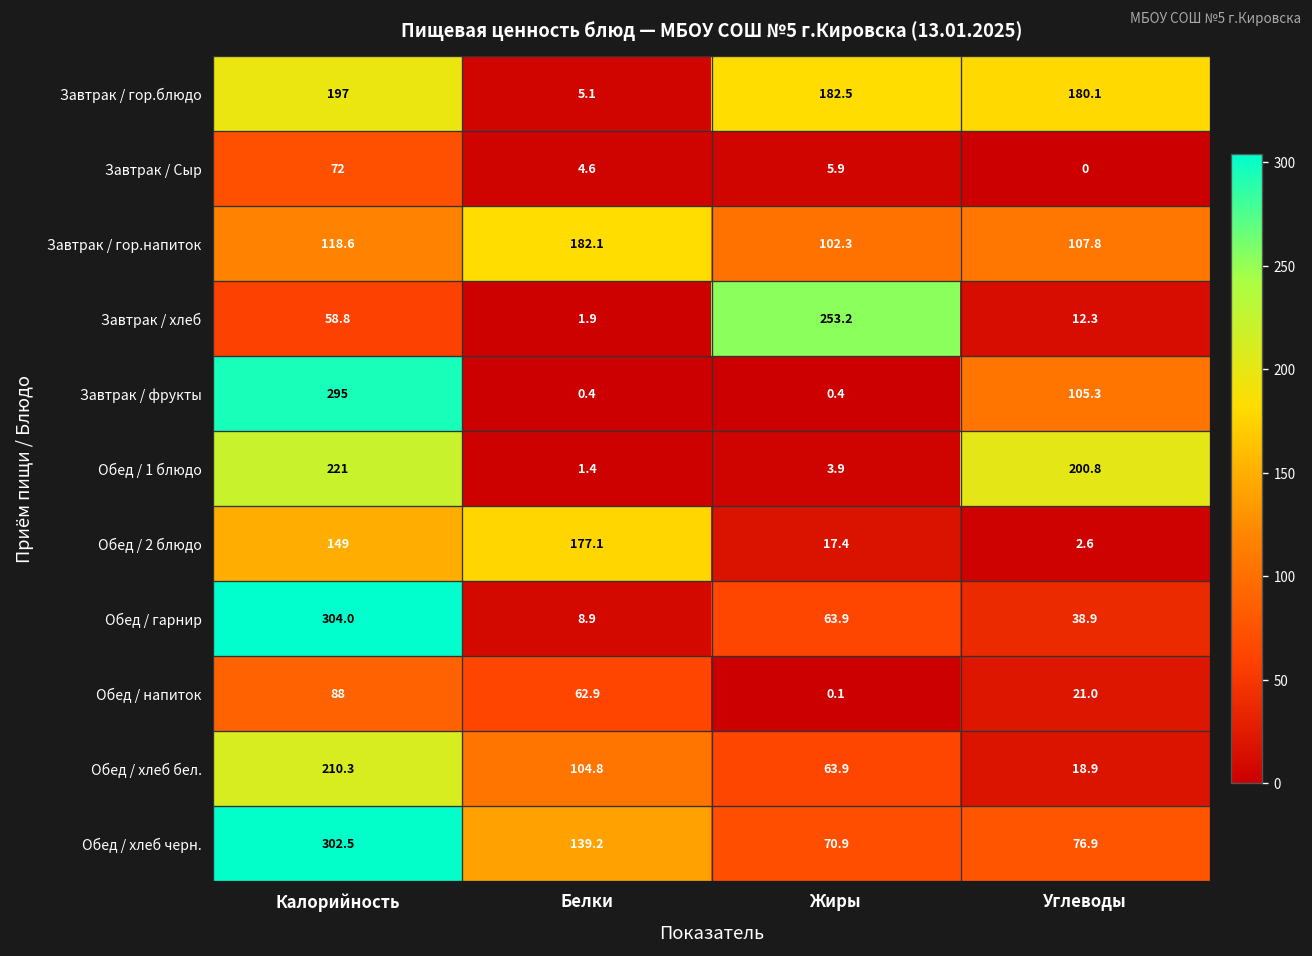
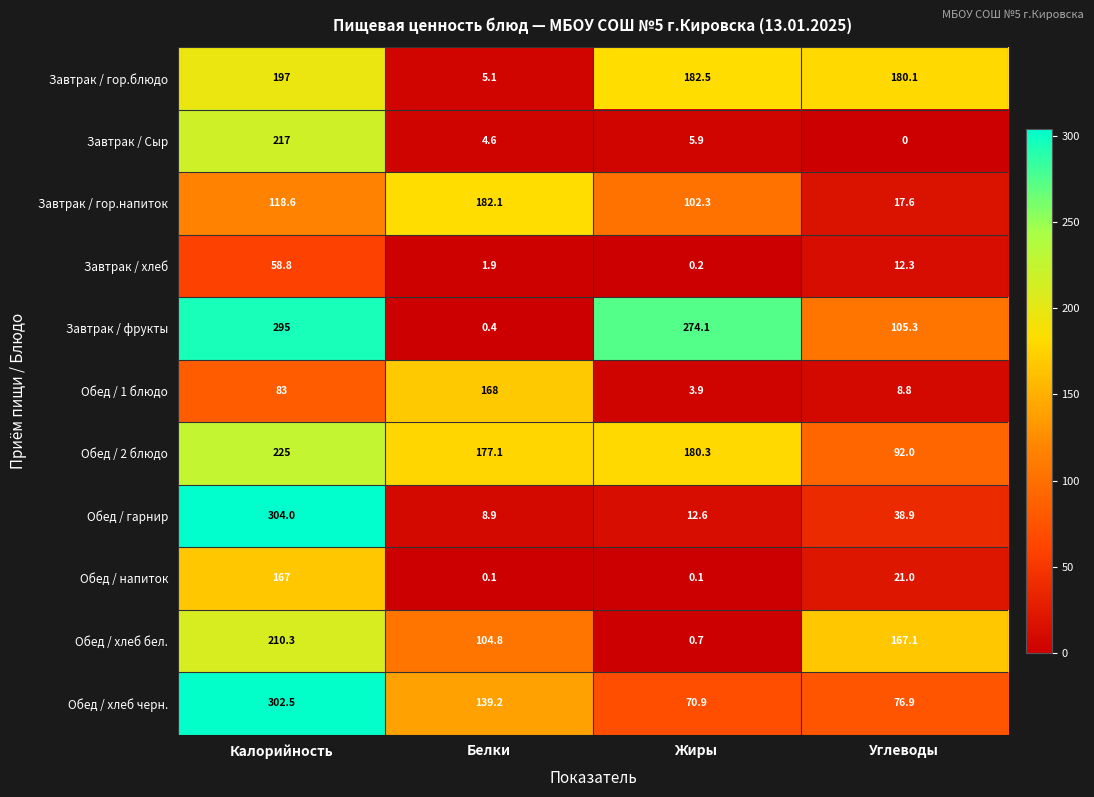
  {
    "Завтрак / гор.блюдо": {
      "Калорийность": 197,
      "Белки": 5.1,
      "Жиры": 182.5,
      "Углеводы": 180.1
    },
    "Завтрак / Сыр": {
-     "Калорийность": 72,
+     "Калорийность": 217,
      "Белки": 4.6,
      "Жиры": 5.9,
      "Углеводы": 0
    },
    "Завтрак / гор.напиток": {
      "Калорийность": 118.6,
      "Белки": 182.1,
      "Жиры": 102.3,
-     "Углеводы": 107.8
+     "Углеводы": 17.6
    },
    "Завтрак / хлеб": {
      "Калорийность": 58.8,
      "Белки": 1.9,
-     "Жиры": 253.2,
+     "Жиры": 0.2,
      "Углеводы": 12.3
    },
    "Завтрак / фрукты": {
      "Калорийность": 295,
      "Белки": 0.4,
-     "Жиры": 0.4,
+     "Жиры": 274.1,
      "Углеводы": 105.3
    },
    "Обед / 1 блюдо": {
-     "Калорийность": 221,
-     "Белки": 1.4,
+     "Калорийность": 83,
+     "Белки": 168,
      "Жиры": 3.9,
-     "Углеводы": 200.8
+     "Углеводы": 8.8
    },
    "Обед / 2 блюдо": {
-     "Калорийность": 149,
+     "Калорийность": 225,
      "Белки": 177.1,
-     "Жиры": 17.4,
-     "Углеводы": 2.6
+     "Жиры": 180.3,
+     "Углеводы": 92.0
    },
    "Обед / гарнир": {
      "Калорийность": 304.0,
      "Белки": 8.9,
-     "Жиры": 63.9,
+     "Жиры": 12.6,
      "Углеводы": 38.9
    },
    "Обед / напиток": {
-     "Калорийность": 88,
-     "Белки": 62.9,
+     "Калорийность": 167,
+     "Белки": 0.1,
      "Жиры": 0.1,
      "Углеводы": 21.0
    },
    "Обед / хлеб бел.": {
      "Калорийность": 210.3,
      "Белки": 104.8,
-     "Жиры": 63.9,
-     "Углеводы": 18.9
+     "Жиры": 0.7,
+     "Углеводы": 167.1
    },
    "Обед / хлеб черн.": {
      "Калорийность": 302.5,
      "Белки": 139.2,
      "Жиры": 70.9,
      "Углеводы": 76.9
    }
  }
